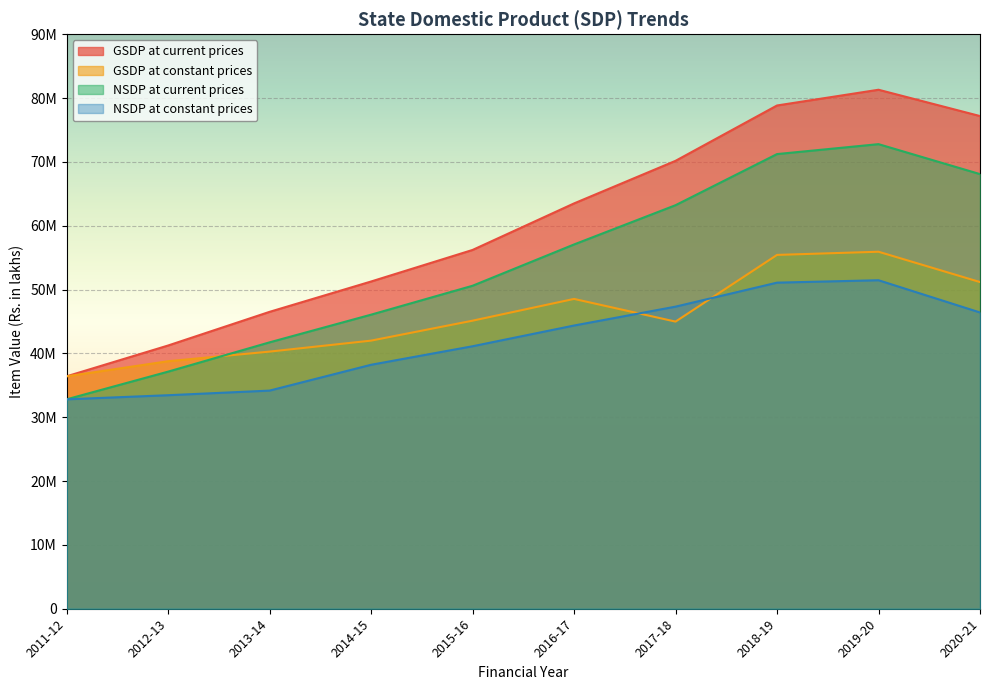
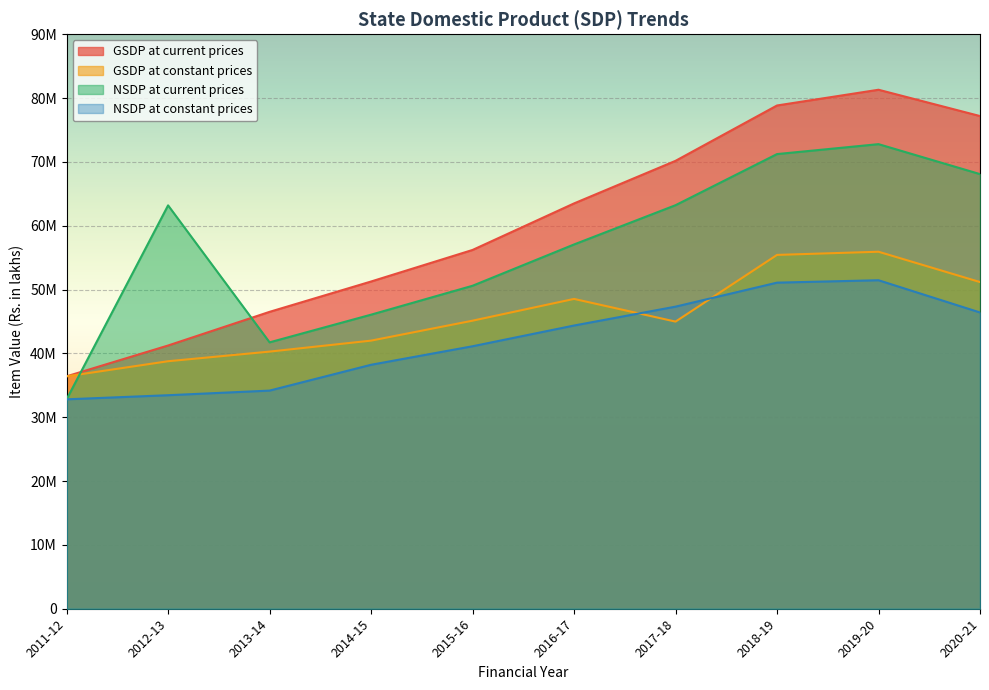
  {
    "GSDP at current prices": {
      "2012-13": 41000000,
      "2013-14": 47000000,
      "2014-15": 51000000,
      "2015-16": 56000000,
      "2016-17": 63000000,
      "2017-18": 70000000,
      "2018-19": 79000000,
      "2019-20": 81000000,
      "2020-21": 77000000
    },
    "GSDP at constant prices": {
      "2012-13": 39000000,
      "2013-14": 40000000,
      "2014-15": 42000000,
      "2015-16": 45000000,
      "2016-17": 49000000,
      "2017-18": 45000000,
      "2018-19": 55000000,
      "2019-20": 56000000,
      "2020-21": 51000000
    },
    "NSDP at current prices": {
-     "2012-13": 37000000,
+     "2012-13": 63000000,
      "2013-14": 42000000,
      "2014-15": 46000000,
      "2015-16": 51000000,
      "2016-17": 57000000,
      "2017-18": 63000000,
      "2018-19": 71000000,
      "2019-20": 73000000,
      "2020-21": 68000000
    },
    "NSDP at constant prices": {
      "2012-13": 33000000,
      "2013-14": 34000000,
      "2014-15": 38000000,
      "2015-16": 41000000,
      "2016-17": 44000000,
      "2017-18": 47000000,
      "2018-19": 51000000,
      "2019-20": 51000000,
      "2020-21": 46000000
    }
  }
